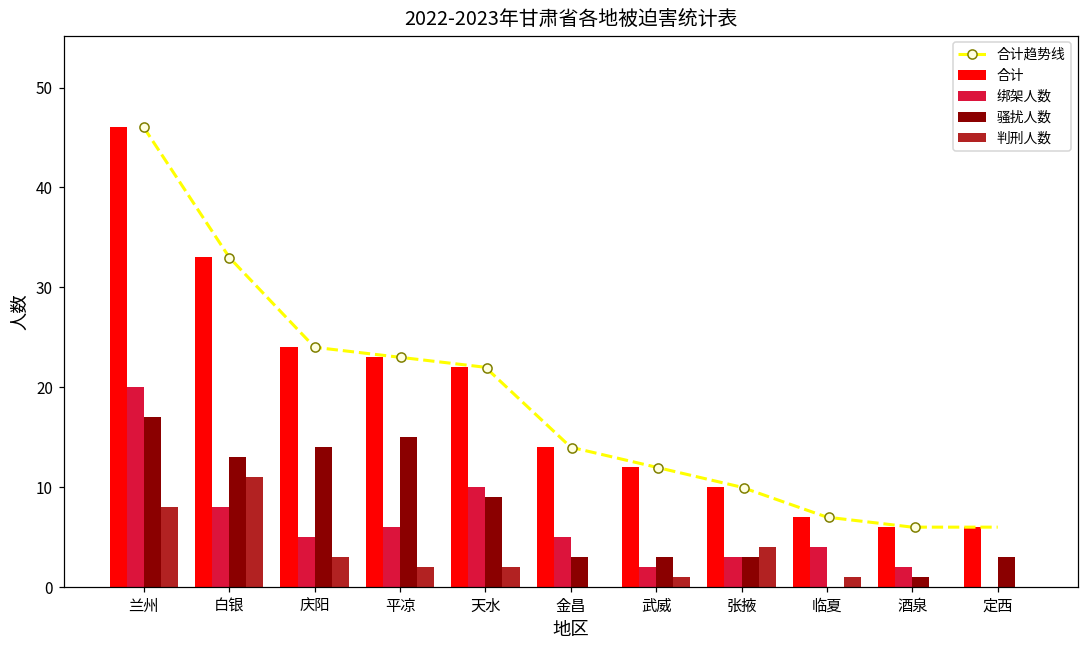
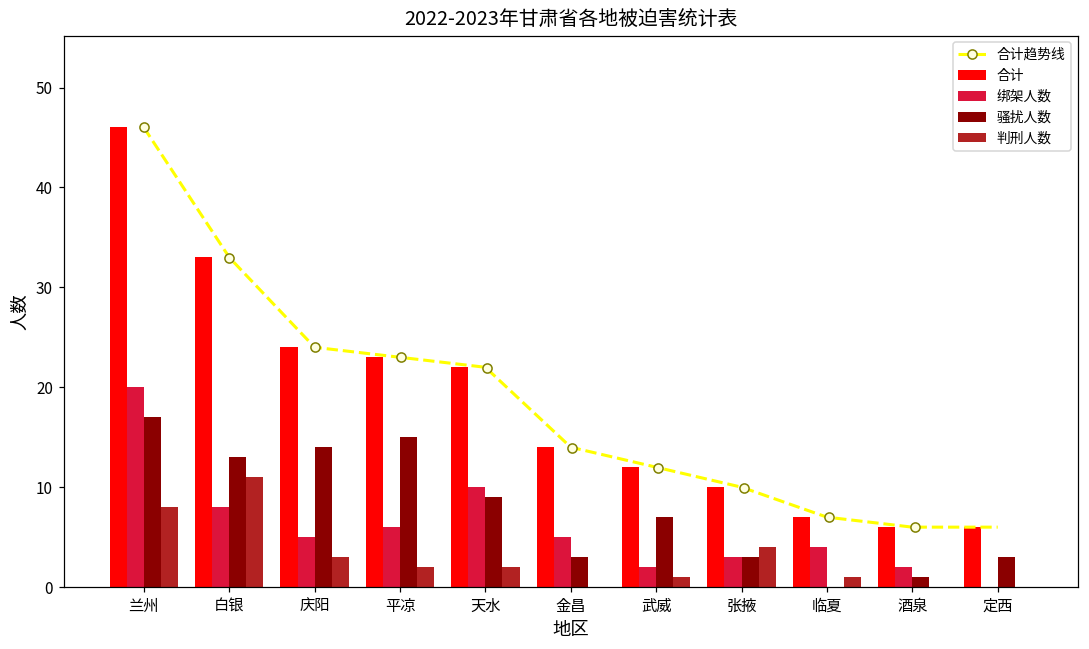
  {
    "合计": {
      "兰州": 46,
      "白银": 33,
      "庆阳": 24,
      "平凉": 23,
      "天水": 22,
      "金昌": 14,
      "武威": 12,
      "张掖": 10,
      "临夏": 7,
      "酒泉": 6,
      "定西": 6
    },
    "合计趋势线": {
      "兰州": 46,
      "定西": 6
    },
    "骚扰人数": {
      "兰州": 17,
      "白银": 13,
      "庆阳": 14,
      "平凉": 15,
      "天水": 9,
      "金昌": 3,
-     "武威": 3,
+     "武威": 7,
      "张掖": 3,
      "临夏": 0,
      "酒泉": 1,
      "定西": 3
    }
  }
